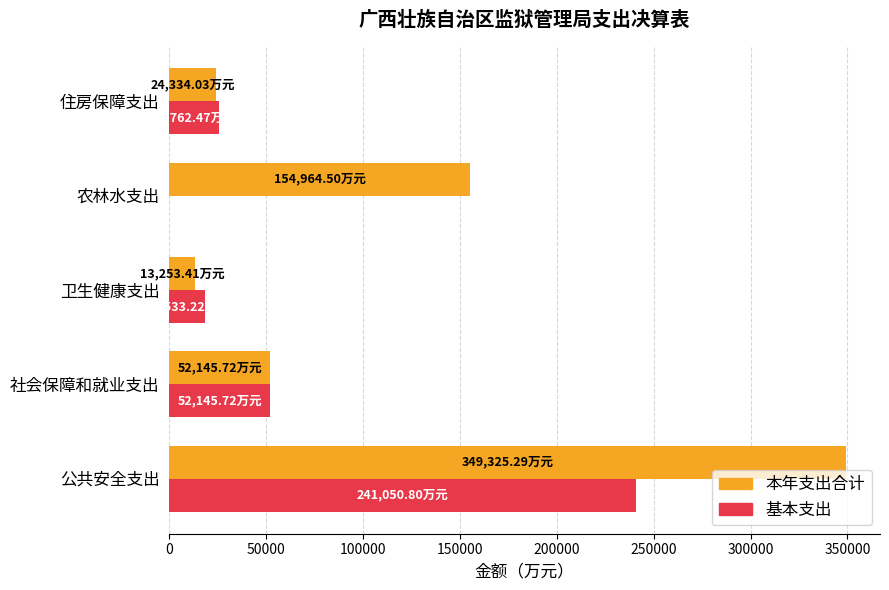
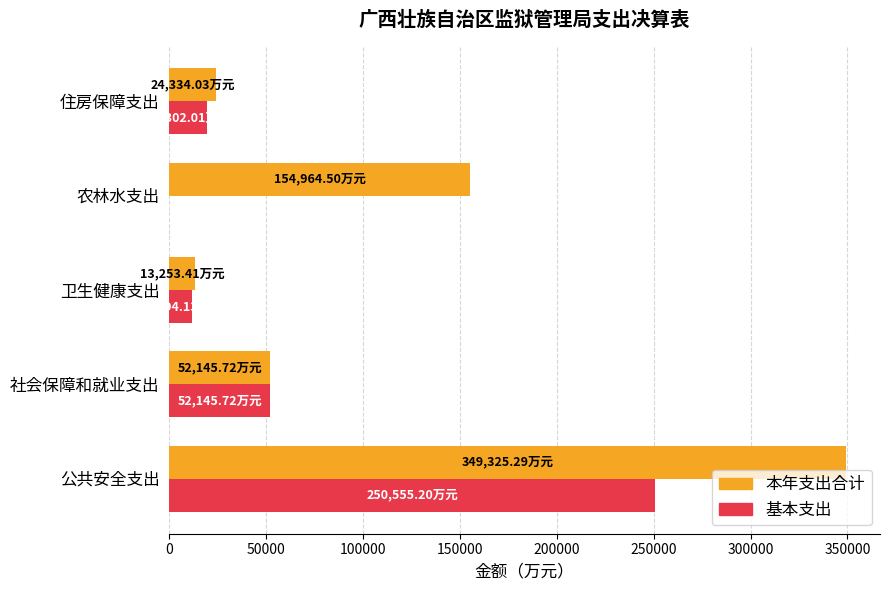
  {
    "本年支出合计": {
      "住房保障支出": "24,334.03",
      "农林水支出": "154,964.50",
      "卫生健康支出": "13,253.41",
      "社会保障和就业支出": "52,145.72",
      "公共安全支出": "349,325.29"
    },
    "基本支出": {
-     "住房保障支出": "26000",
-     "卫生健康支出": "19000",
+     "住房保障支出": "19000",
+     "卫生健康支出": "11000",
      "社会保障和就业支出": "52,145.72",
-     "公共安全支出": "241,050.80"
+     "公共安全支出": "250,555.20"
    }
  }
